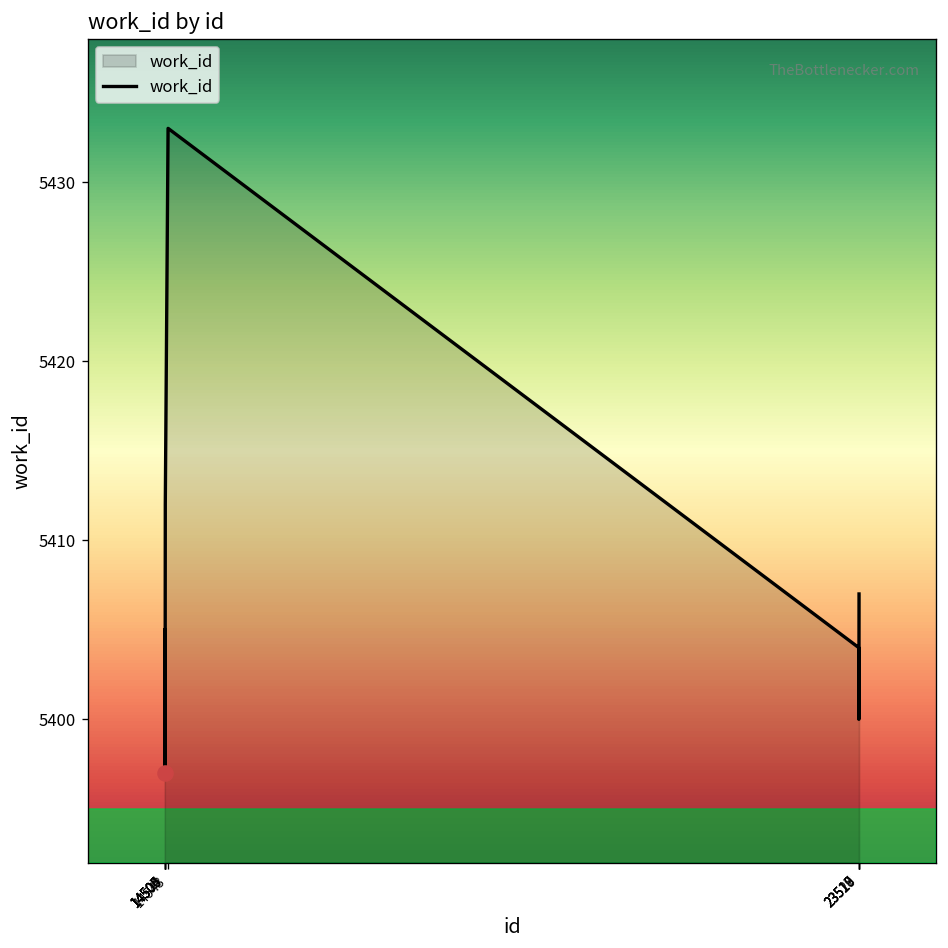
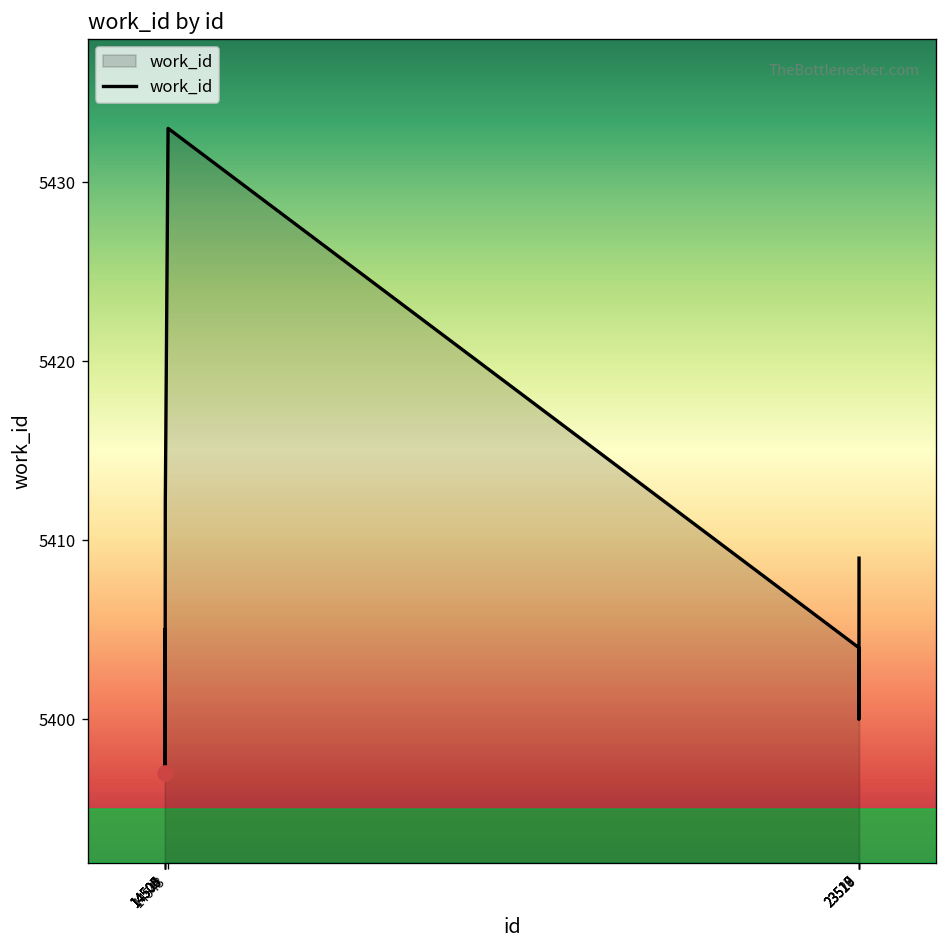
  {
    "work_id": {
      "14500": 5405,
      "14506": 5407,
      "14507": 5412,
      "14543": 5433,
      "23517": 5404,
      "23518": 5400,
      "23519": 5403,
-     "23520": 5407
+     "23520": 5409
    }
  }
